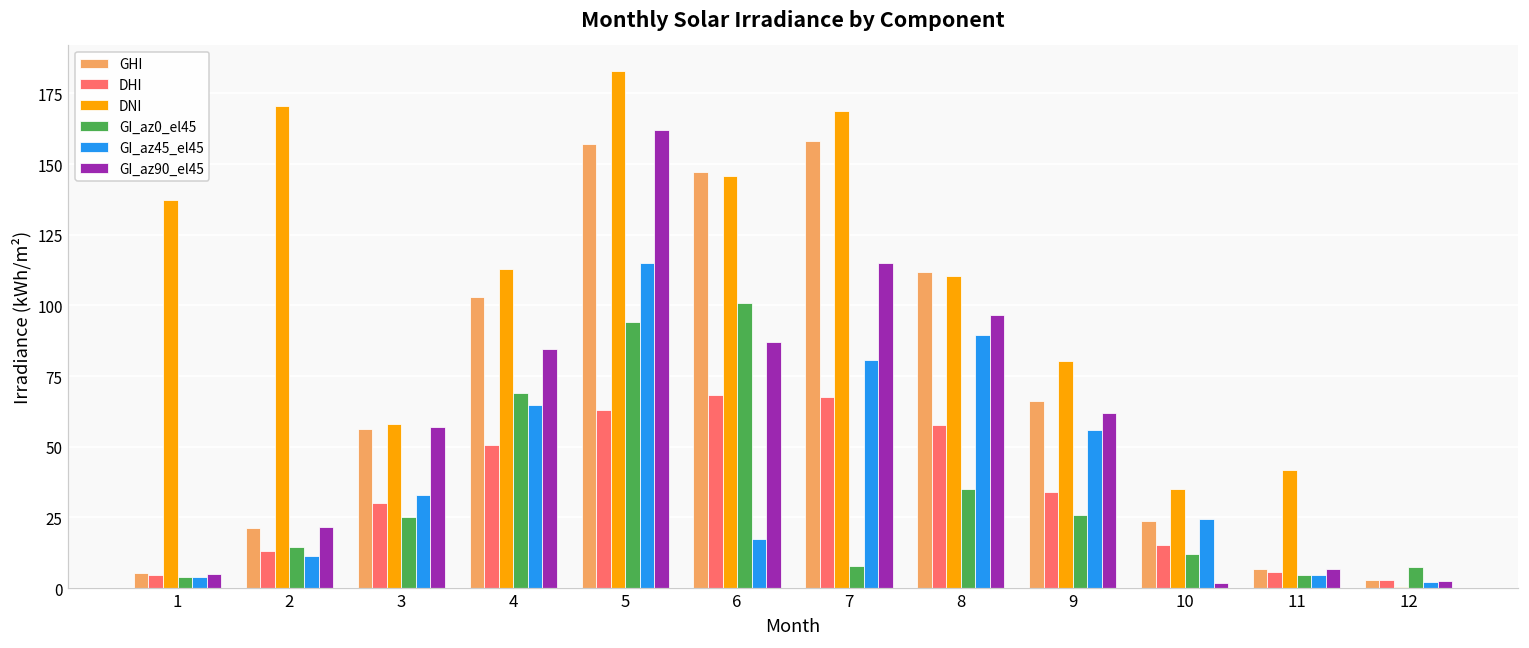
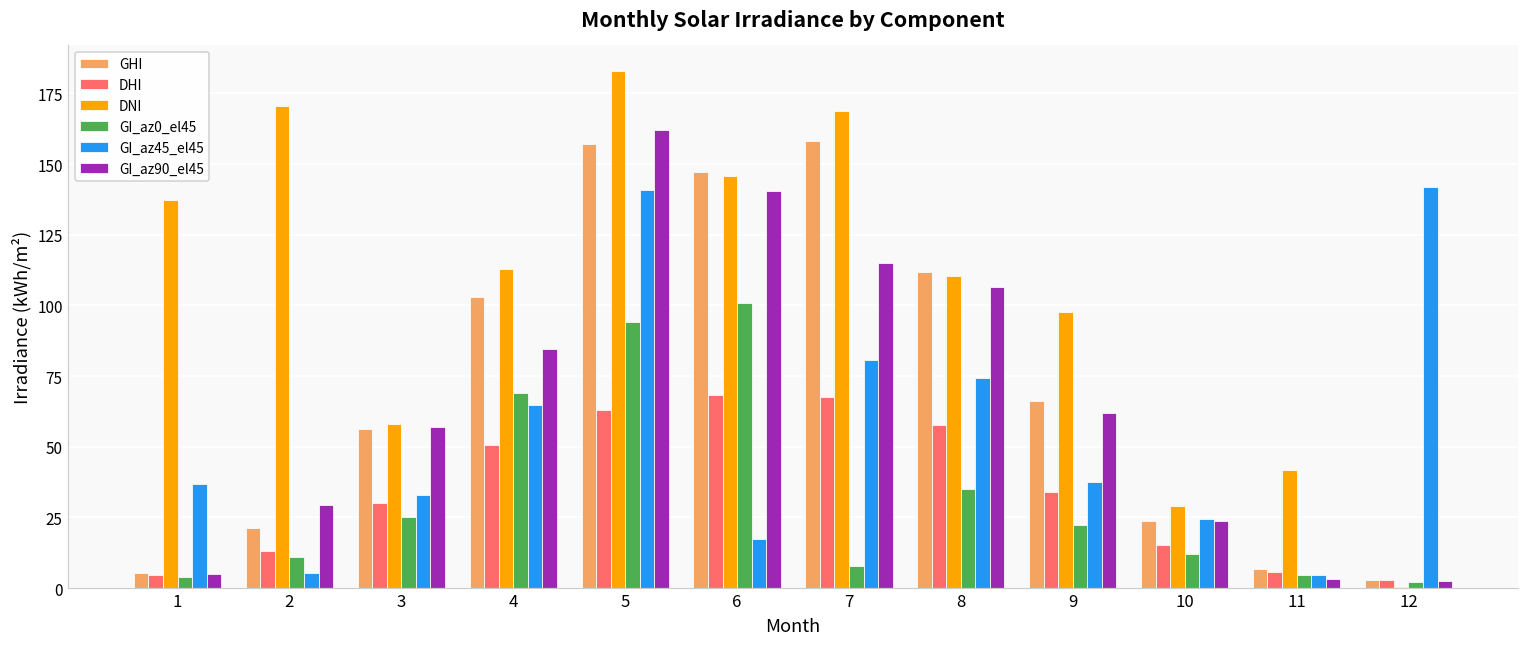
  {
    "DNI": {
      "1": 137,
      "2": 171,
      "3": 58,
      "4": 113,
      "5": 183,
      "6": 146,
      "7": 169,
      "8": 110,
-     "9": 81,
-     "10": 35,
+     "9": 98,
+     "10": 29,
      "11": 42
    },
    "GI_az0_el45": {
      "1": 4,
-     "2": 15,
+     "2": 11,
      "3": 25,
      "4": 69,
      "5": 94,
      "6": 101,
      "7": 8,
      "8": 35,
-     "9": 26,
+     "9": 22,
      "10": 12,
      "11": 5,
-     "12": 7
+     "12": 2
    },
    "GI_az45_el45": {
-     "1": 4,
-     "2": 12,
+     "1": 37,
+     "2": 5,
      "3": 33,
      "4": 65,
-     "5": 115,
+     "5": 141,
      "6": 17,
      "7": 81,
-     "8": 90,
-     "9": 56,
+     "8": 74,
+     "9": 38,
      "10": 25,
      "11": 5,
-     "12": 2
+     "12": 142
    },
    "GI_az90_el45": {
      "1": 5,
-     "2": 22,
+     "2": 29,
      "3": 57,
      "4": 85,
      "5": 162,
-     "6": 87,
+     "6": 141,
      "7": 115,
-     "8": 97,
+     "8": 107,
      "9": 62,
-     "10": 2,
-     "11": 7,
+     "10": 24,
+     "11": 3,
      "12": 3
    }
  }
